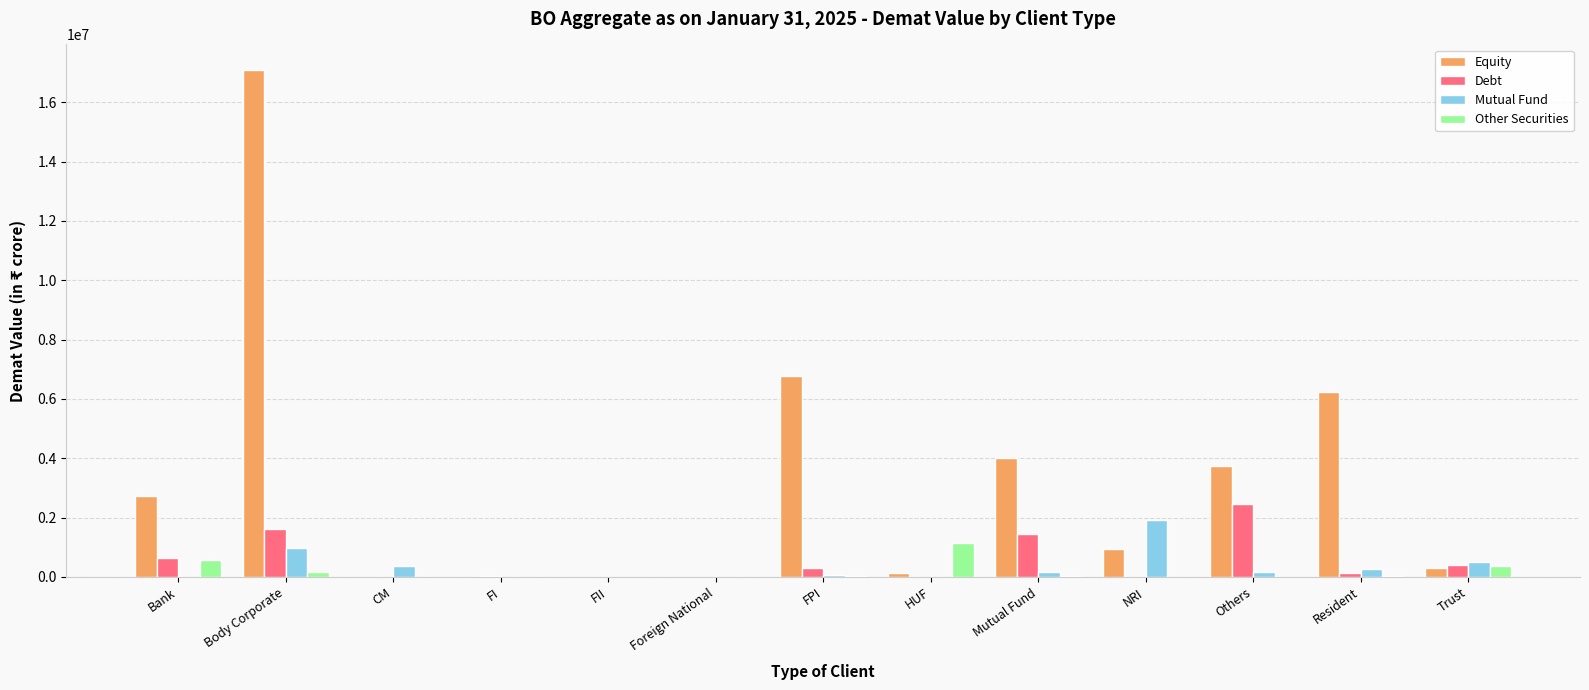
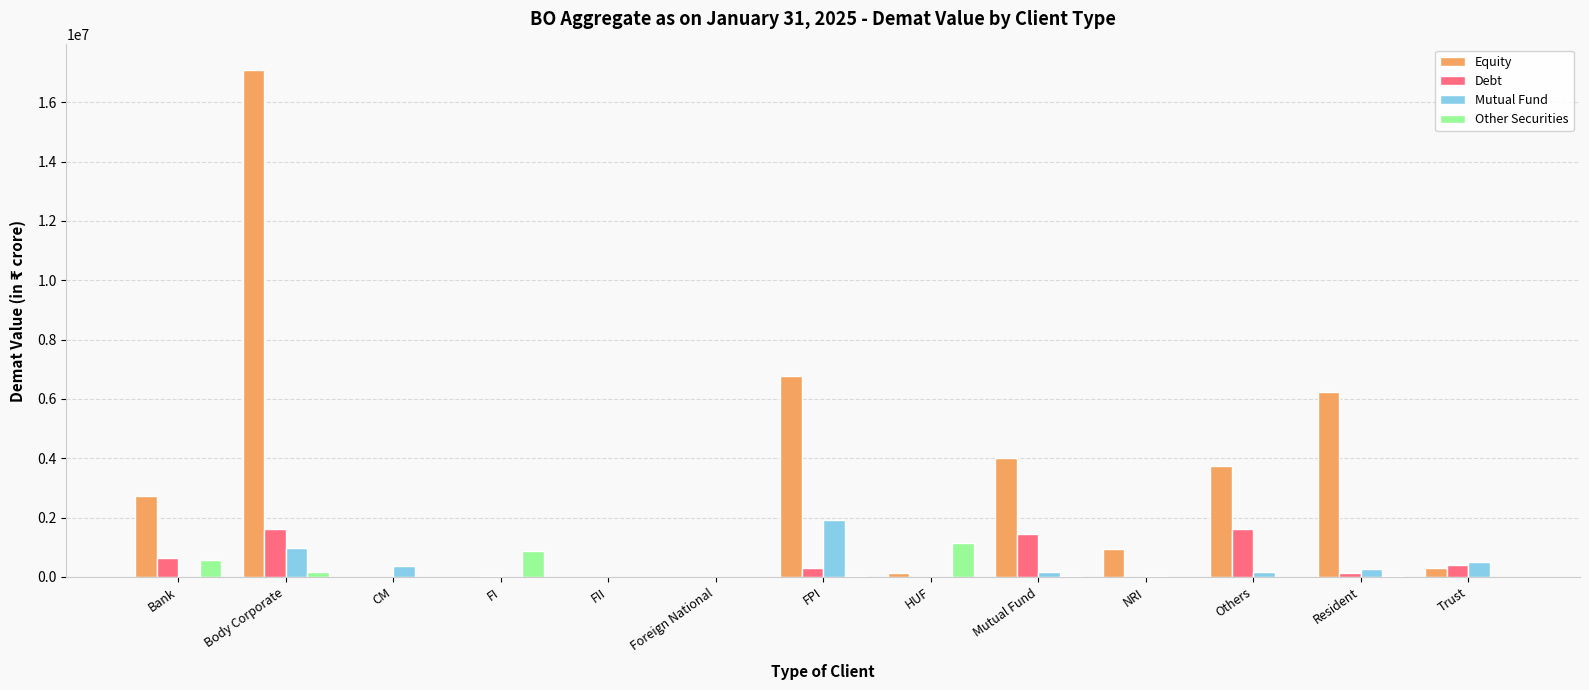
  {
    "Equity": {
      "Bank": 2700000,
      "Body Corporate": 17100000,
      "FPI": 6800000,
      "HUF": 100000,
      "Mutual Fund": 4000000,
      "NRI": 1000000,
      "Others": 3700000,
      "Resident": 6200000,
      "Trust": 300000
    },
    "Debt": {
      "Bank": 600000,
      "Body Corporate": 1600000,
      "FPI": 300000,
      "Mutual Fund": 1500000,
-     "Others": 2400000,
+     "Others": 1600000,
      "Resident": 100000,
      "Trust": 400000
    },
    "Mutual Fund": {
      "Body Corporate": 1000000,
      "CM": 400000,
-     "FPI": 100000,
+     "FPI": 1900000,
      "Mutual Fund": 200000,
-     "NRI": 1900000,
+     "NRI": 0,
      "Others": 200000,
      "Resident": 300000,
      "Trust": 500000
    },
    "Other Securities": {
      "Bank": 600000,
      "Body Corporate": 200000,
-     "FI": 0,
+     "FI": 900000,
      "HUF": 1200000,
-     "Trust": 400000
+     "Trust": 0
    }
  }
